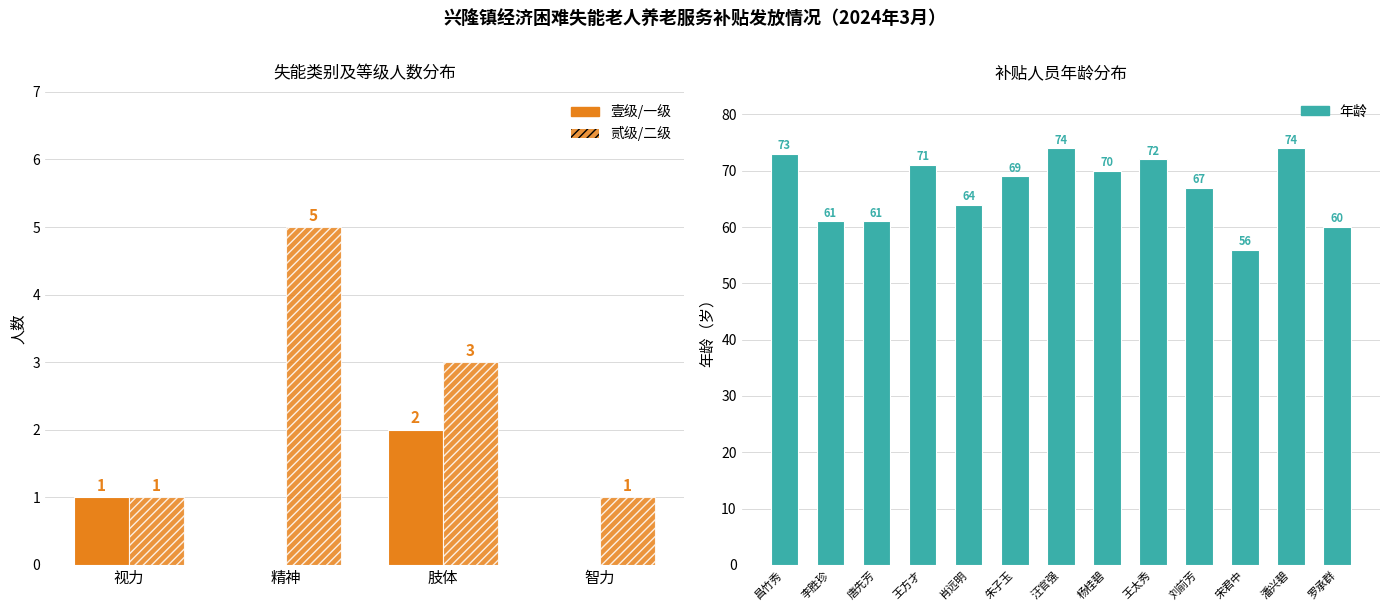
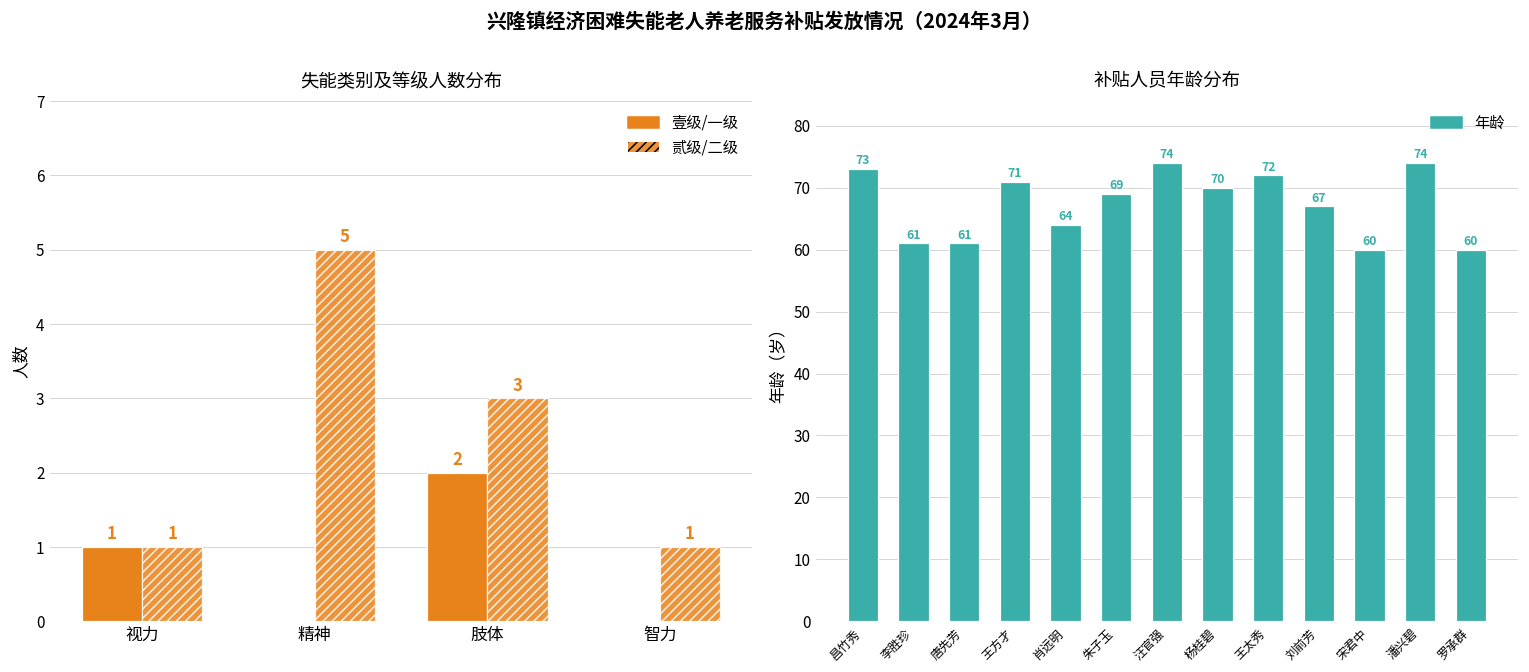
  {
    "补贴人员年龄分布": {
      "昌竹秀": 73,
      "李胜珍": 61,
      "唐先芳": 61,
      "王方才": 71,
      "肖远明": 64,
      "朱子玉": 69,
      "汪官强": 74,
      "杨桂碧": 70,
      "王太秀": 72,
      "刘前芳": 67,
-     "宋君中": 56,
+     "宋君中": 60,
      "潘兴碧": 74,
      "罗承群": 60
    }
  }
